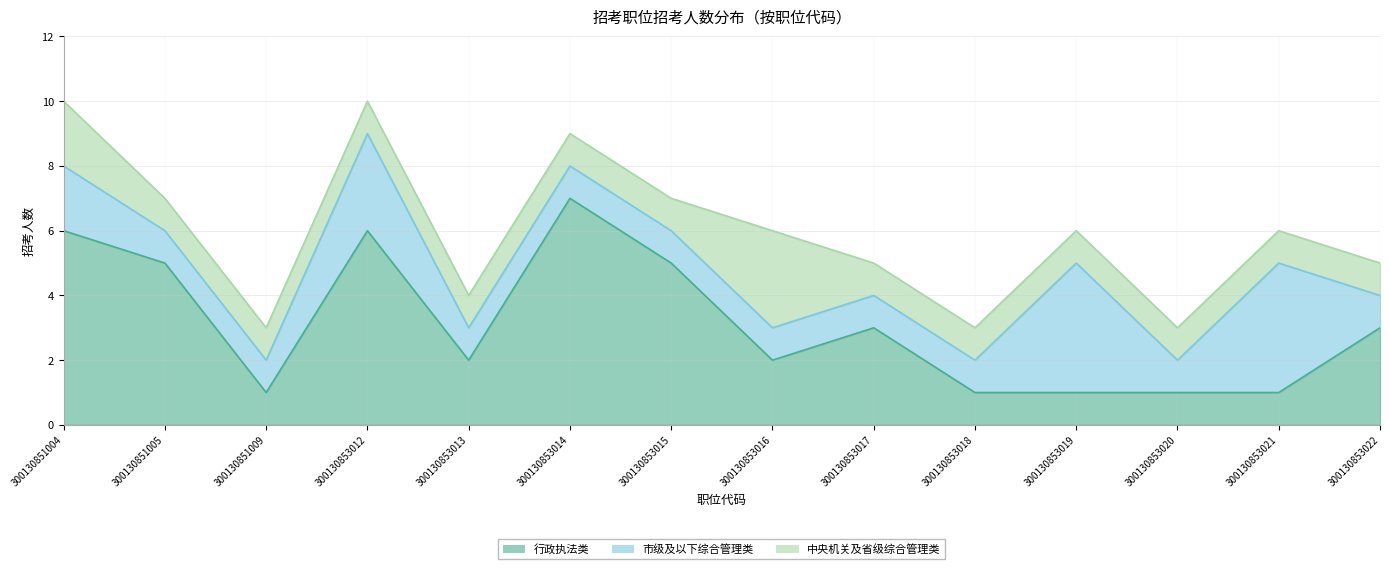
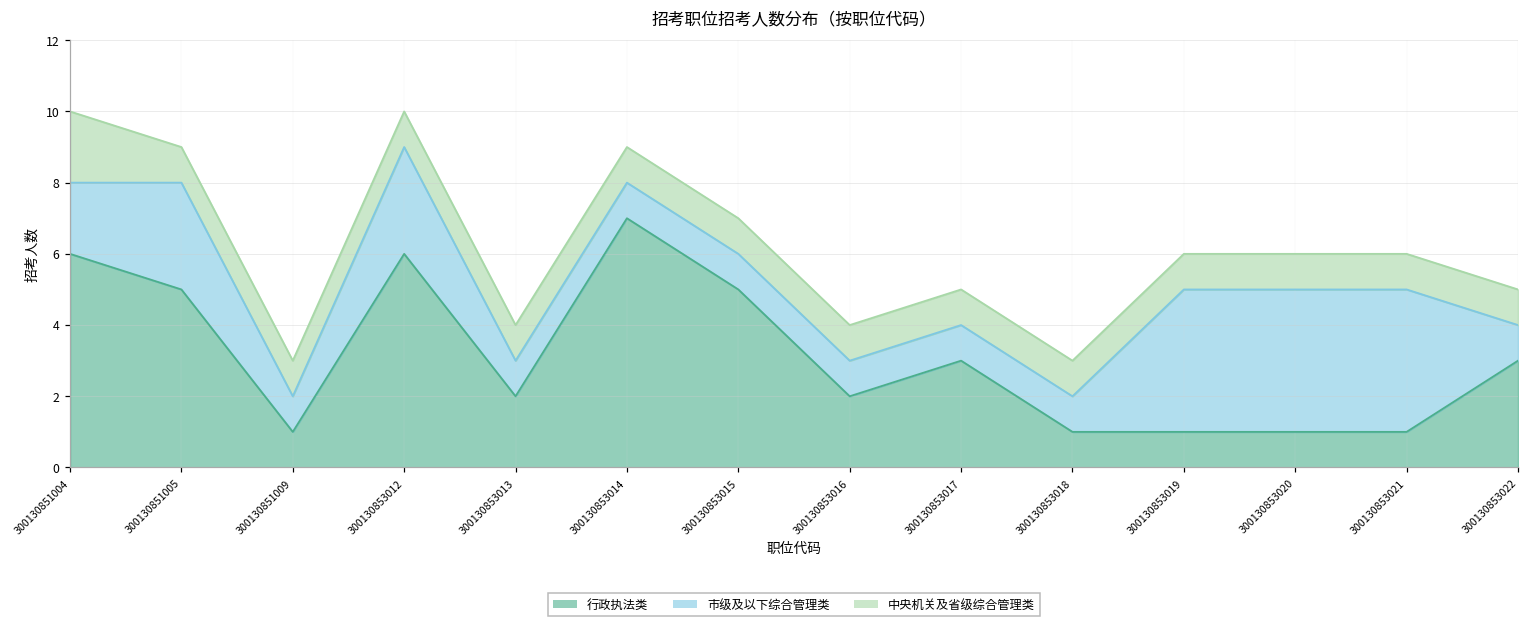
  {
    "行政执法类": {
      "300130851004": 6,
      "300130851005": 5,
      "300130851009": 1,
      "300130853012": 6,
      "300130853013": 2,
      "300130853014": 7,
      "300130853015": 5,
      "300130853016": 2,
      "300130853017": 3,
      "300130853018": 1,
      "300130853019": 1,
      "300130853020": 1,
      "300130853021": 1,
      "300130853022": 3
    },
    "市级及以下综合管理类": {
      "300130851004": 2,
-     "300130851005": 1,
+     "300130851005": 3,
      "300130851009": 1,
      "300130853012": 3,
      "300130853013": 1,
      "300130853014": 1,
      "300130853015": 1,
      "300130853016": 1,
      "300130853017": 1,
      "300130853018": 1,
      "300130853019": 4,
-     "300130853020": 1,
+     "300130853020": 4,
      "300130853021": 4,
      "300130853022": 1
    },
    "中央机关及省级综合管理类": {
      "300130851004": 2,
      "300130851005": 1,
      "300130851009": 1,
      "300130853012": 1,
      "300130853013": 1,
      "300130853014": 1,
      "300130853015": 1,
-     "300130853016": 3,
+     "300130853016": 1,
      "300130853017": 1,
      "300130853018": 1,
      "300130853019": 1,
      "300130853020": 1,
      "300130853021": 1,
      "300130853022": 1
    }
  }
